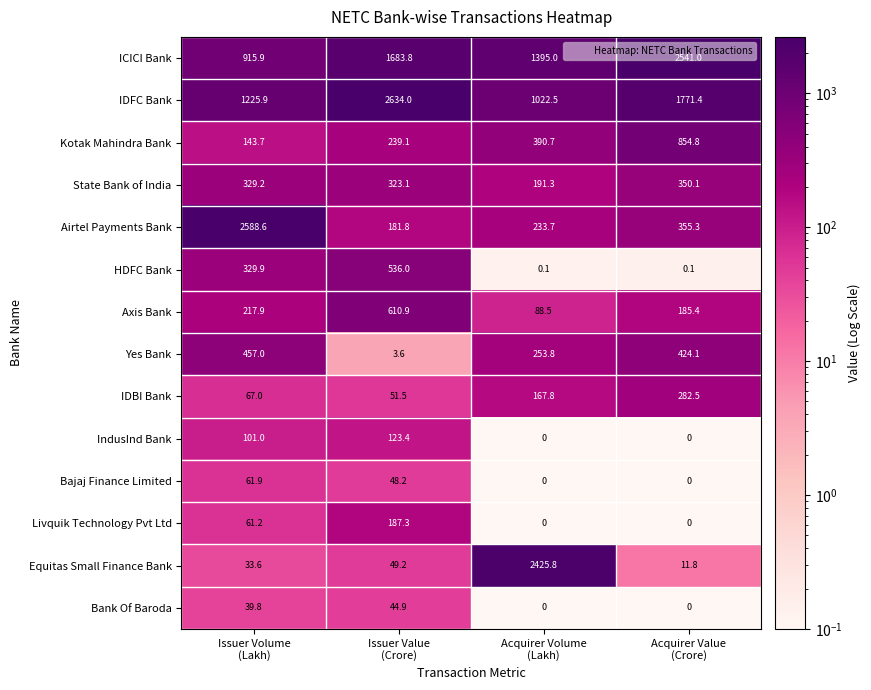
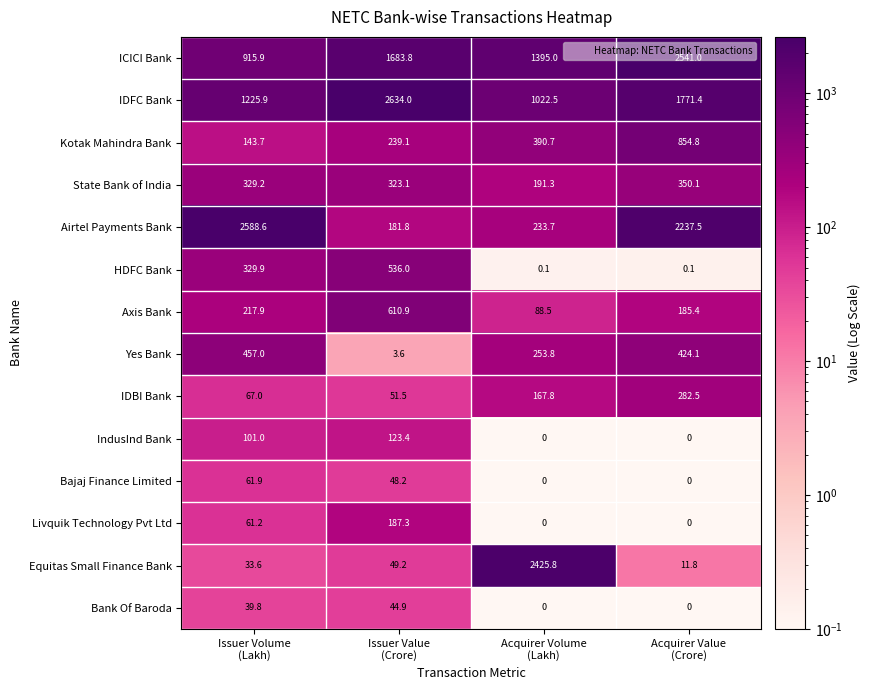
  {
    "ICICI Bank": {
      "Issuer Volume (Lakh)": 915.9,
      "Issuer Value (Crore)": 1683.8,
      "Acquirer Volume (Lakh)": 1395.0
    },
    "IDFC Bank": {
      "Issuer Volume (Lakh)": 1225.9,
      "Issuer Value (Crore)": 2634.0,
      "Acquirer Volume (Lakh)": 1022.5,
      "Acquirer Value (Crore)": 1771.4
    },
    "Kotak Mahindra Bank": {
      "Issuer Volume (Lakh)": 143.7,
      "Issuer Value (Crore)": 239.1,
      "Acquirer Volume (Lakh)": 390.7,
      "Acquirer Value (Crore)": 854.8
    },
    "State Bank of India": {
      "Issuer Volume (Lakh)": 329.2,
      "Issuer Value (Crore)": 323.1,
      "Acquirer Volume (Lakh)": 191.3,
      "Acquirer Value (Crore)": 350.1
    },
    "Airtel Payments Bank": {
      "Issuer Volume (Lakh)": 2588.6,
      "Issuer Value (Crore)": 181.8,
      "Acquirer Volume (Lakh)": 233.7,
-     "Acquirer Value (Crore)": 355.3
+     "Acquirer Value (Crore)": 2237.5
    },
    "HDFC Bank": {
      "Issuer Volume (Lakh)": 329.9,
      "Issuer Value (Crore)": 536.0,
      "Acquirer Volume (Lakh)": 0.1,
      "Acquirer Value (Crore)": 0.1
    },
    "Axis Bank": {
      "Issuer Volume (Lakh)": 217.9,
      "Issuer Value (Crore)": 610.9,
      "Acquirer Volume (Lakh)": 88.5,
      "Acquirer Value (Crore)": 185.4
    },
    "Yes Bank": {
      "Issuer Volume (Lakh)": 457.0,
      "Issuer Value (Crore)": 3.6,
      "Acquirer Volume (Lakh)": 253.8,
      "Acquirer Value (Crore)": 424.1
    },
    "IDBI Bank": {
      "Issuer Volume (Lakh)": 67.0,
      "Issuer Value (Crore)": 51.5,
      "Acquirer Volume (Lakh)": 167.8,
      "Acquirer Value (Crore)": 282.5
    },
    "IndusInd Bank": {
      "Issuer Volume (Lakh)": 101.0,
      "Issuer Value (Crore)": 123.4,
      "Acquirer Volume (Lakh)": 0,
      "Acquirer Value (Crore)": 0
    },
    "Bajaj Finance Limited": {
      "Issuer Volume (Lakh)": 61.9,
      "Issuer Value (Crore)": 48.2,
      "Acquirer Volume (Lakh)": 0,
      "Acquirer Value (Crore)": 0
    },
    "Livquik Technology Pvt Ltd": {
      "Issuer Volume (Lakh)": 61.2,
      "Issuer Value (Crore)": 187.3,
      "Acquirer Volume (Lakh)": 0,
      "Acquirer Value (Crore)": 0
    },
    "Equitas Small Finance Bank": {
      "Issuer Volume (Lakh)": 33.6,
      "Issuer Value (Crore)": 49.2,
      "Acquirer Volume (Lakh)": 2425.8,
      "Acquirer Value (Crore)": 11.8
    },
    "Bank Of Baroda": {
      "Issuer Volume (Lakh)": 39.8,
      "Issuer Value (Crore)": 44.9,
      "Acquirer Volume (Lakh)": 0,
      "Acquirer Value (Crore)": 0
    }
  }
